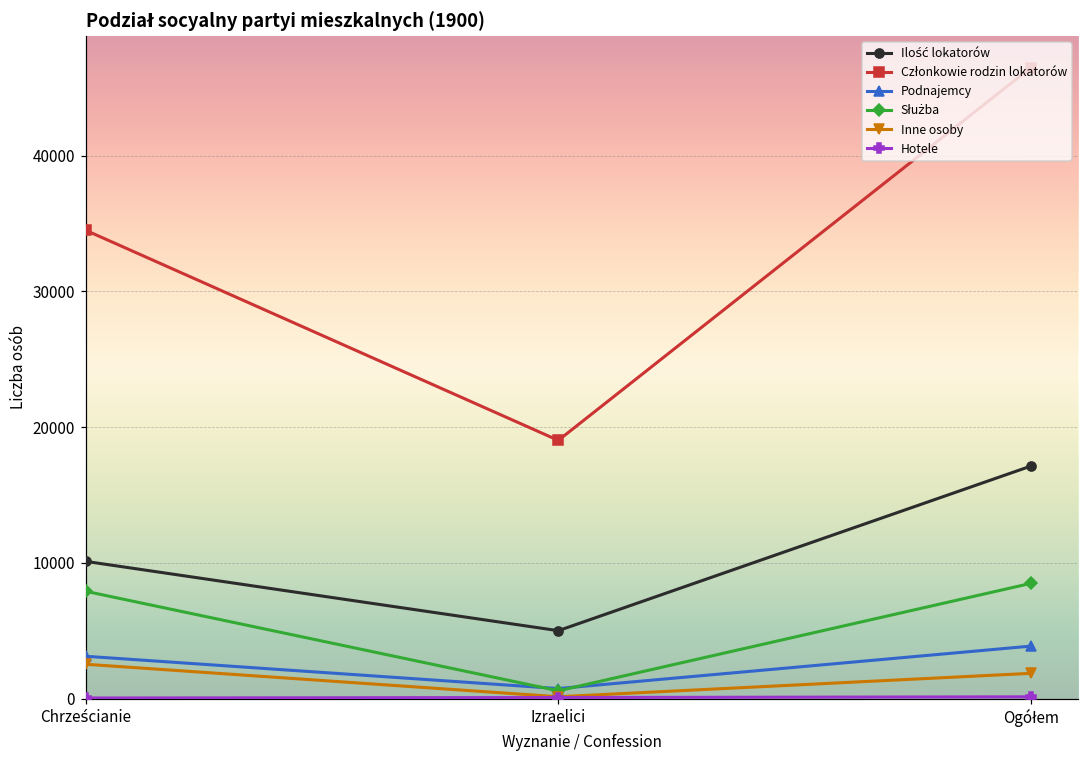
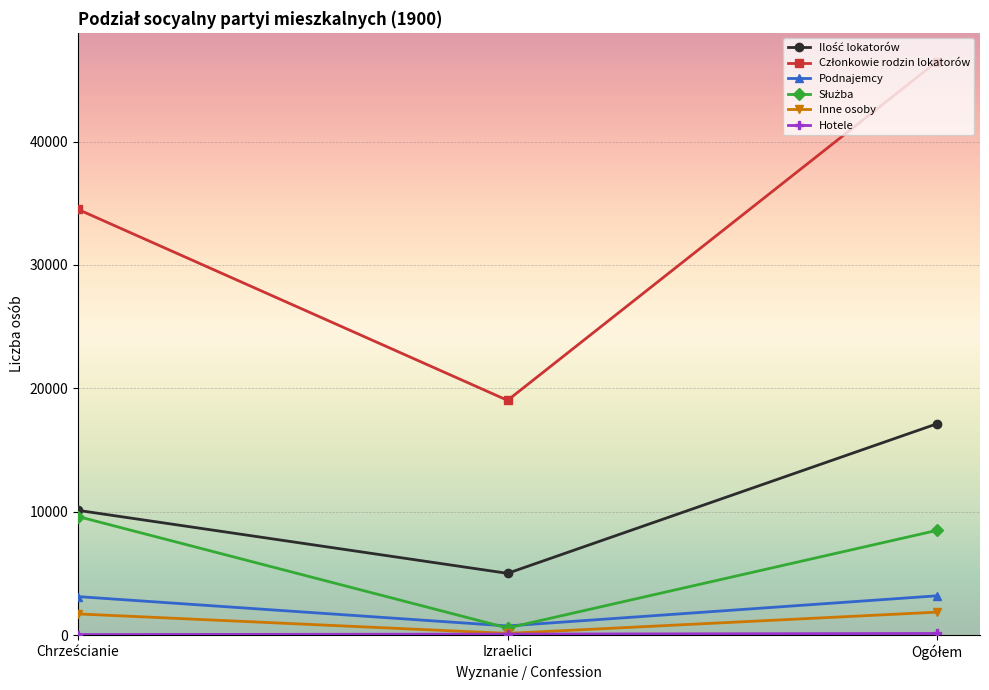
  {
    "Ilość lokatorów": {
      "Chrześcianie": 10100,
      "Izraelici": 5000,
      "Ogółem": 17100
    },
    "Członkowie rodzin lokatorów": {
      "Chrześcianie": 34500,
      "Izraelici": 19000
    },
    "Podnajemcy": {
      "Chrześcianie": 3100,
-     "Ogółem": 3900
+     "Ogółem": 3200
    },
    "Służba": {
-     "Chrześcianie": 7900,
+     "Chrześcianie": 9600,
      "Ogółem": 8500
    },
    "Inne osoby": {
-     "Chrześcianie": 2500,
+     "Chrześcianie": 1700,
      "Ogółem": 1900
    },
    "Hotele": {
      "Chrześcianie": 100,
      "Ogółem": 100
    }
  }
